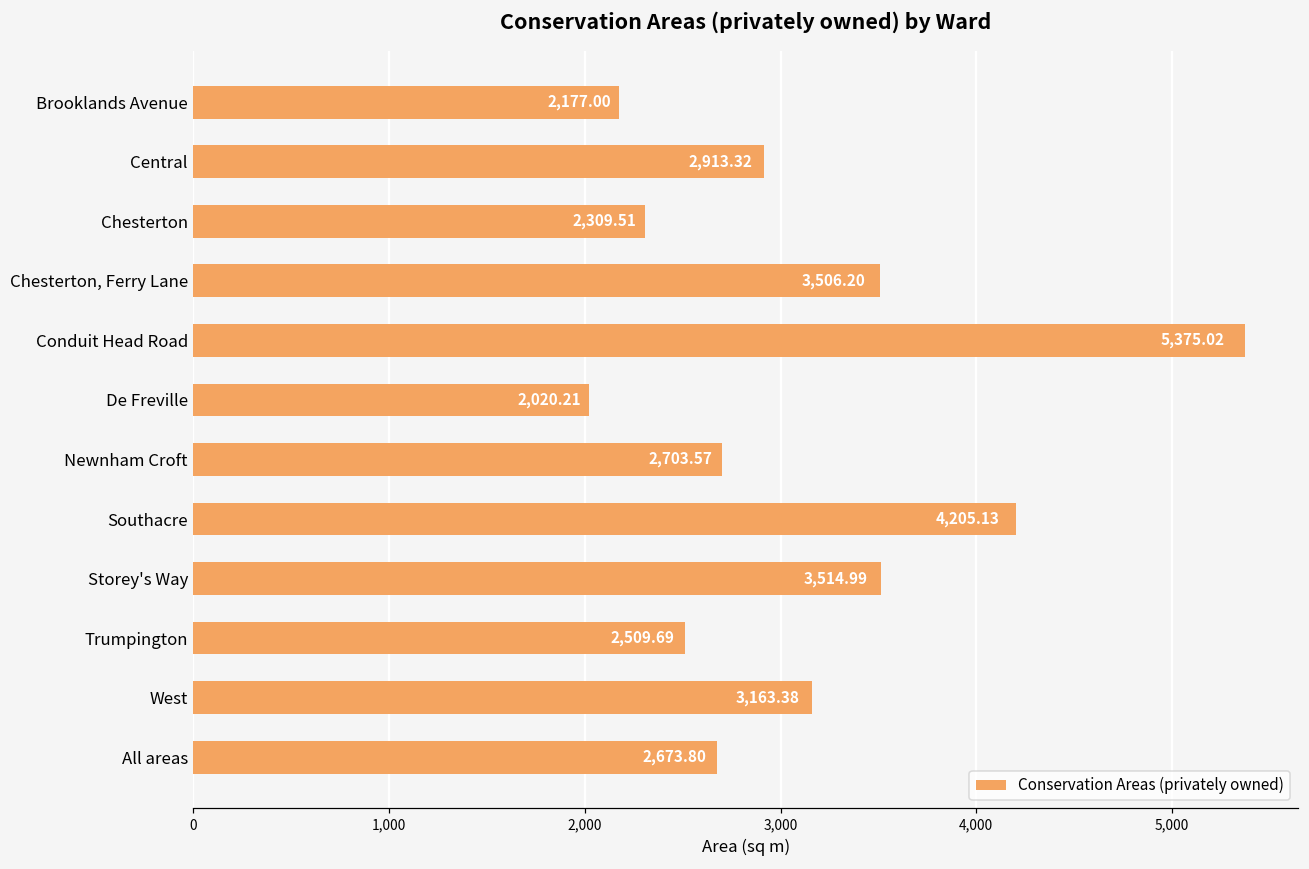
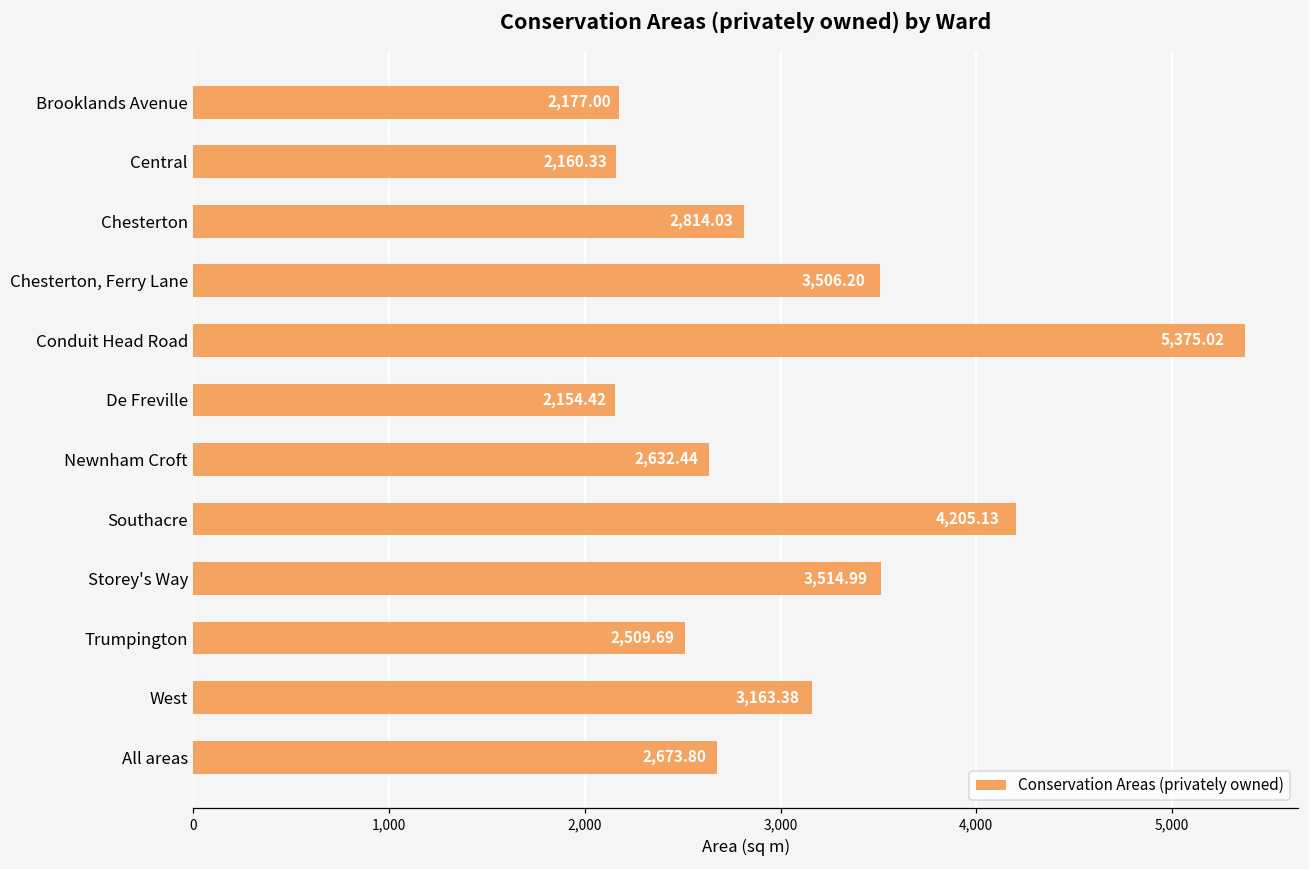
  {
    "Brooklands Avenue": "2,177.00",
-   "Central": "2,913.32",
-   "Chesterton": "2,309.51",
+   "Central": "2,160.33",
+   "Chesterton": "2,814.03",
    "Chesterton, Ferry Lane": "3,506.20",
    "Conduit Head Road": "5,375.02",
-   "De Freville": "2,020.21",
-   "Newnham Croft": "2,703.57",
+   "De Freville": "2,154.42",
+   "Newnham Croft": "2,632.44",
    "Southacre": "4,205.13",
    "Storey's Way": "3,514.99",
    "Trumpington": "2,509.69",
    "West": "3,163.38",
    "All areas": "2,673.80"
  }
